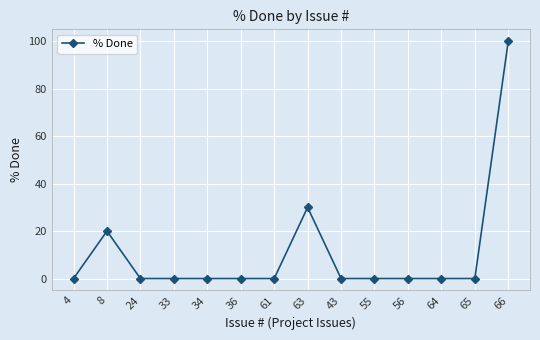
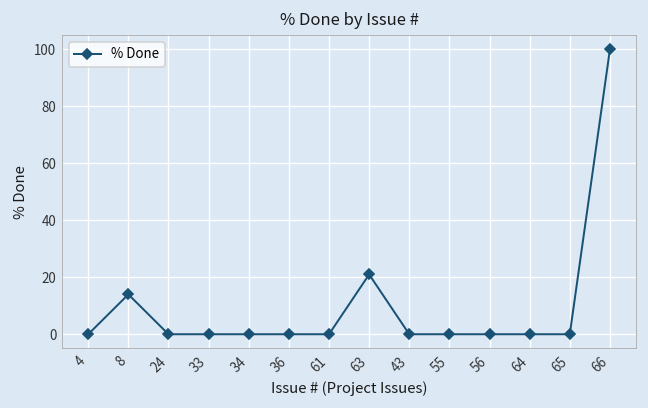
  {
    "4": 0,
-   "8": 20,
+   "8": 14,
    "24": 0,
    "33": 0,
    "34": 0,
    "36": 0,
    "61": 0,
-   "63": 30,
+   "63": 21,
    "43": 0,
    "55": 0,
    "56": 0,
    "64": 0,
    "65": 0,
    "66": 100
  }
